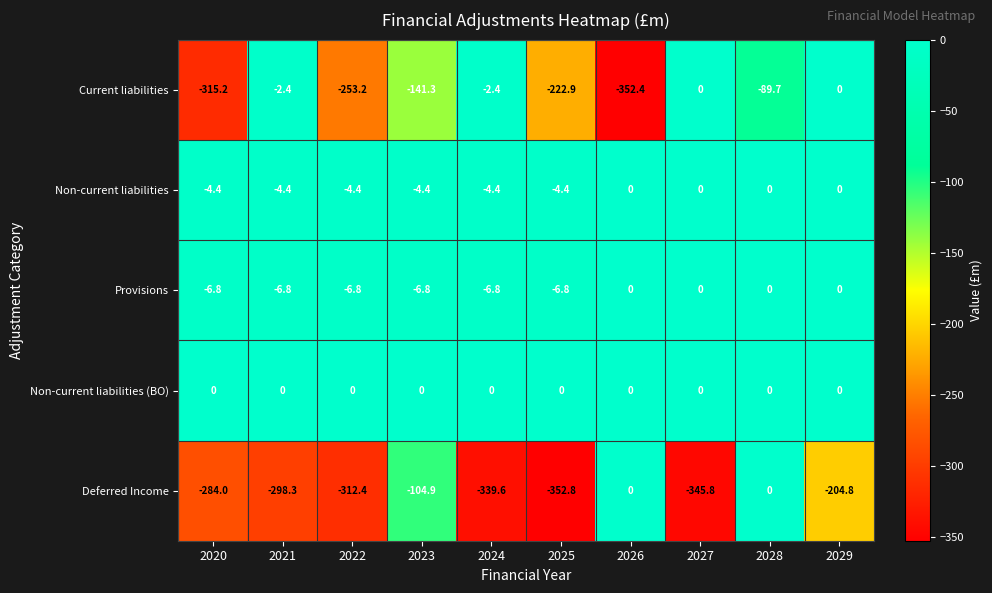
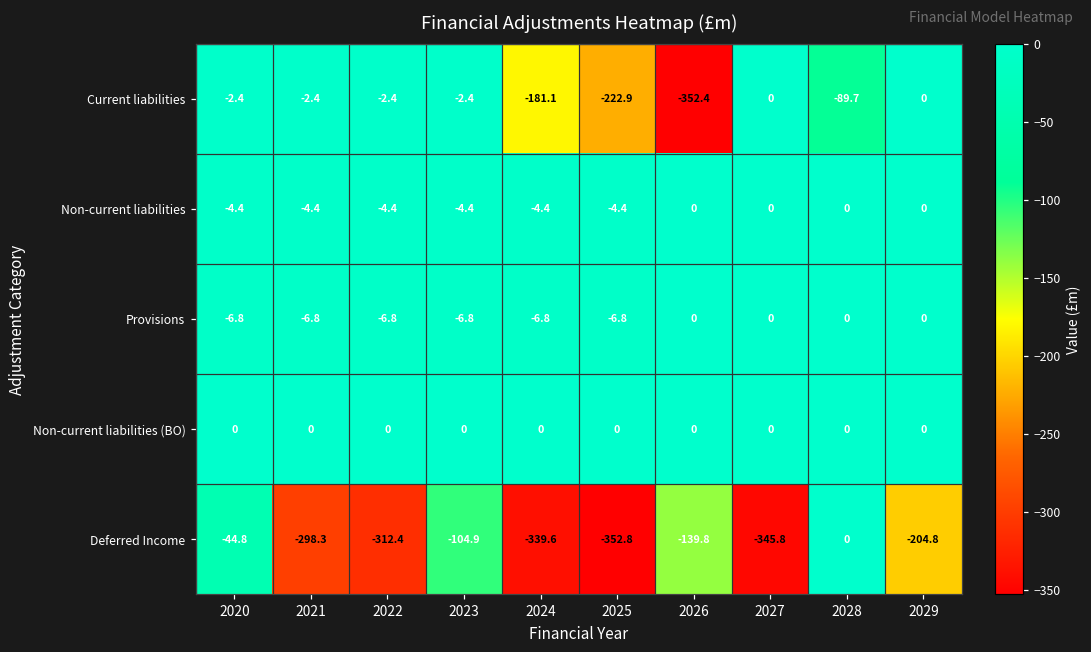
  {
    "Current liabilities": {
-     "2020": -315.2,
+     "2020": -2.4,
      "2021": -2.4,
-     "2022": -253.2,
-     "2023": -141.3,
-     "2024": -2.4,
+     "2022": -2.4,
+     "2023": -2.4,
+     "2024": -181.1,
      "2025": -222.9,
      "2026": -352.4,
      "2027": 0,
      "2028": -89.7,
      "2029": 0
    },
    "Non-current liabilities": {
      "2020": -4.4,
      "2021": -4.4,
      "2022": -4.4,
      "2023": -4.4,
      "2024": -4.4,
      "2025": -4.4,
      "2026": 0,
      "2027": 0,
      "2028": 0,
      "2029": 0
    },
    "Provisions": {
      "2020": -6.8,
      "2021": -6.8,
      "2022": -6.8,
      "2023": -6.8,
      "2024": -6.8,
      "2025": -6.8,
      "2026": 0,
      "2027": 0,
      "2028": 0,
      "2029": 0
    },
    "Non-current liabilities (BO)": {
      "2020": 0,
      "2021": 0,
      "2022": 0,
      "2023": 0,
      "2024": 0,
      "2025": 0,
      "2026": 0,
      "2027": 0,
      "2028": 0,
      "2029": 0
    },
    "Deferred Income": {
-     "2020": -284.0,
+     "2020": -44.8,
      "2021": -298.3,
      "2022": -312.4,
      "2023": -104.9,
      "2024": -339.6,
      "2025": -352.8,
-     "2026": 0,
+     "2026": -139.8,
      "2027": -345.8,
      "2028": 0,
      "2029": -204.8
    }
  }
